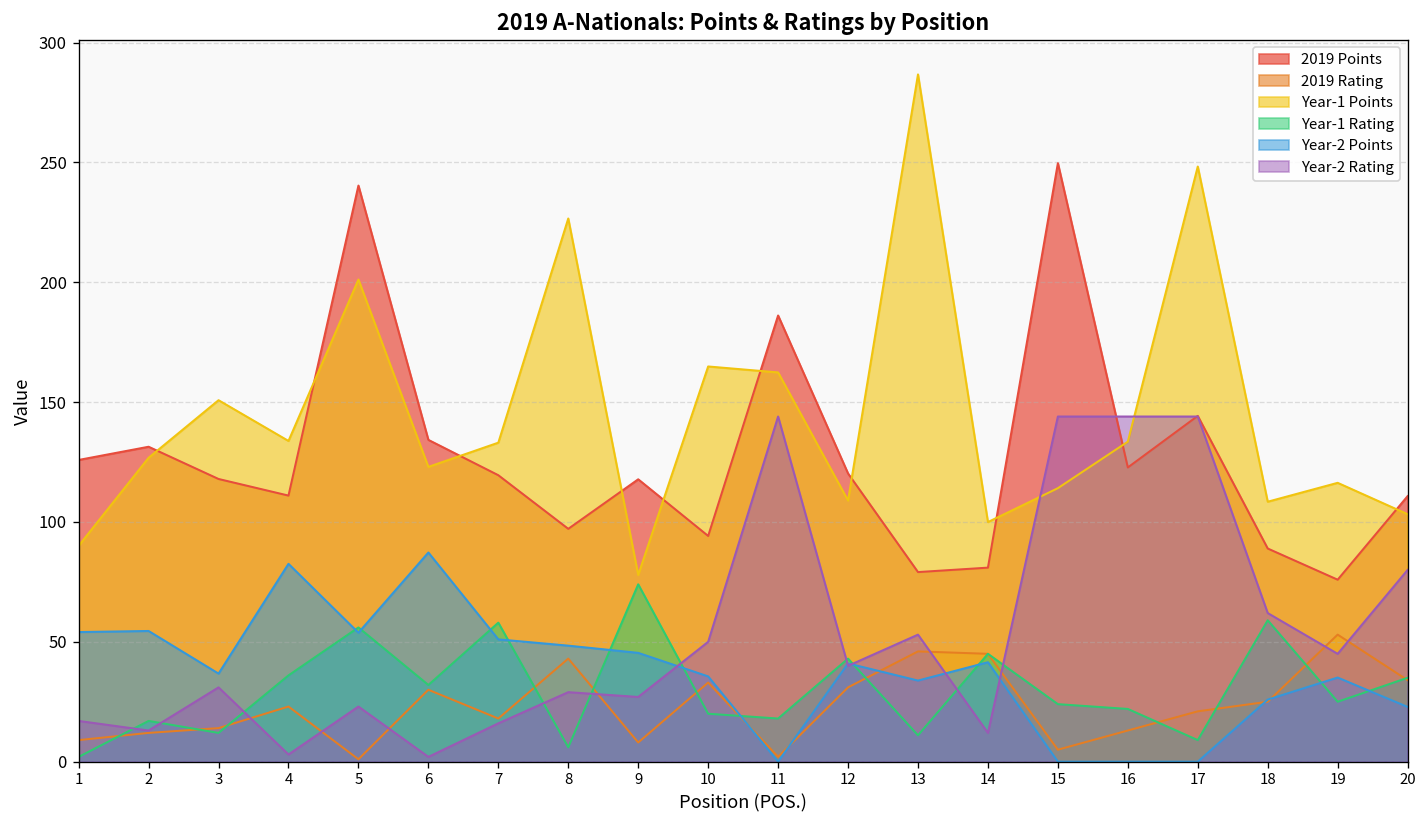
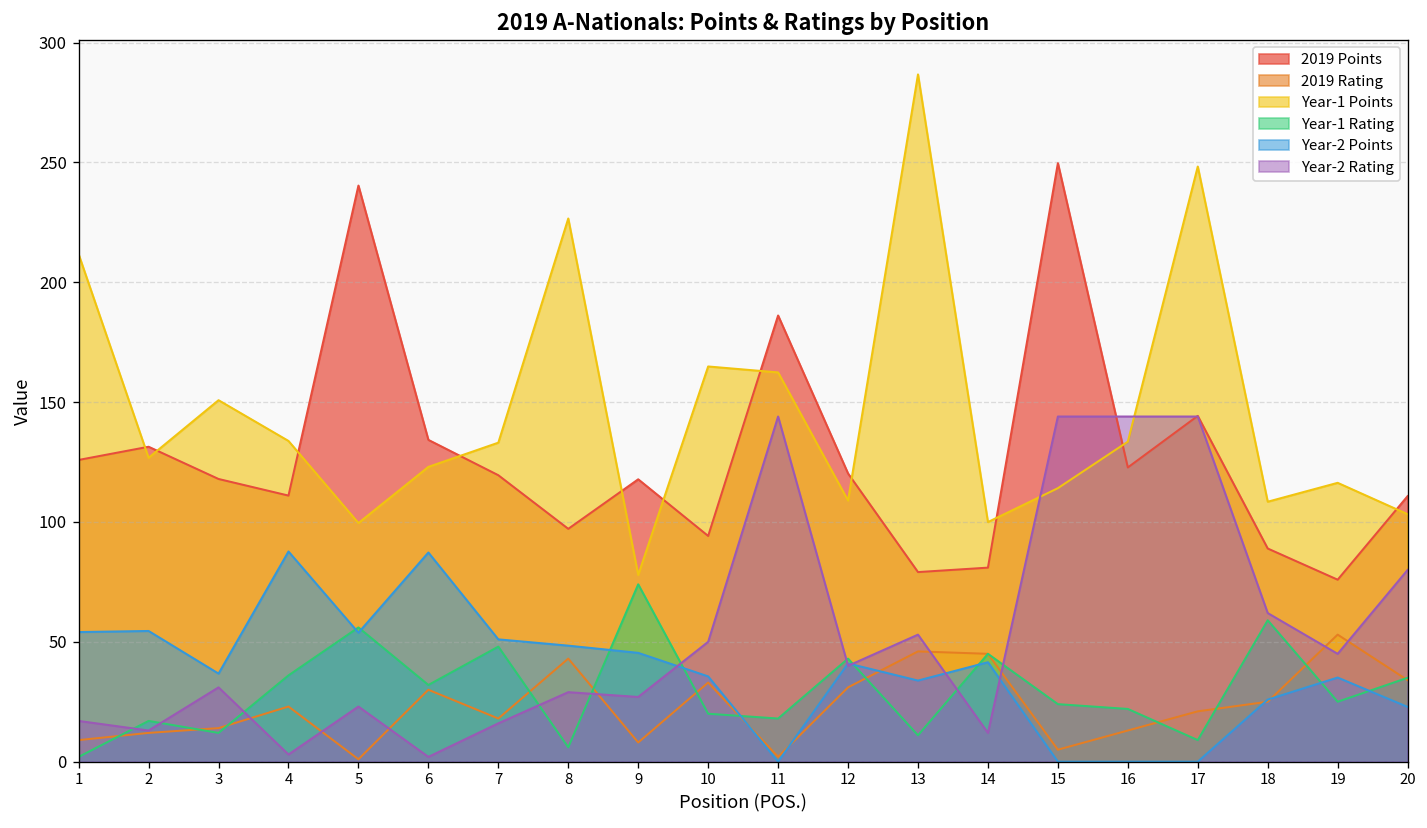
  {
    "Year-1 Points": {
-     "1": 90,
+     "1": 212,
      "2": 127,
      "3": 151,
      "4": 134,
-     "5": 201,
+     "5": 100,
      "6": 123,
      "7": 133,
      "8": 227,
      "9": 78,
      "10": 165,
      "11": 162,
      "12": 109,
      "13": 287,
      "14": 100,
      "15": 114,
      "16": 134,
      "17": 248,
      "18": 108,
      "19": 116,
      "20": 103
    },
    "Year-1 Rating": {
      "1": 2,
      "2": 17,
      "3": 12,
      "4": 36,
      "5": 56,
      "6": 32,
-     "7": 58,
+     "7": 48,
      "8": 6,
      "9": 74,
      "10": 20,
      "11": 18,
      "12": 43,
      "13": 11,
      "15": 24,
      "16": 22,
      "17": 9,
      "18": 59,
      "19": 25
    },
    "Year-2 Points": {
      "1": 54,
      "2": 55,
      "3": 37,
-     "4": 83,
+     "4": 88,
      "5": 54,
      "6": 87,
      "7": 51,
      "8": 48,
      "9": 45,
      "10": 36,
      "11": 0,
      "13": 34,
      "14": 41,
      "15": 0,
      "16": 0,
      "17": 0,
      "19": 35,
      "20": 23
    },
    "Year-2 Rating": {
      "1": 17,
      "3": 31,
      "4": 3,
      "5": 23,
      "6": 2,
      "7": 16,
      "8": 29,
      "9": 27,
      "10": 50,
      "11": 144,
      "13": 53,
      "14": 12,
      "15": 144,
      "16": 144,
      "18": 62,
      "19": 45,
      "20": 80
    }
  }
